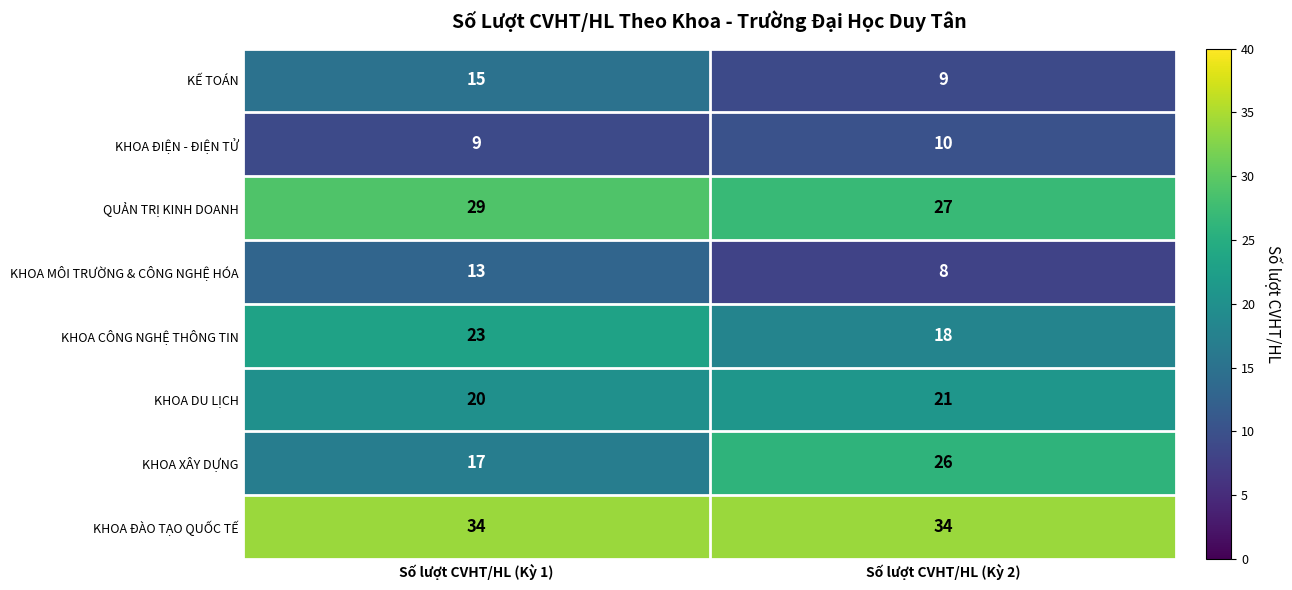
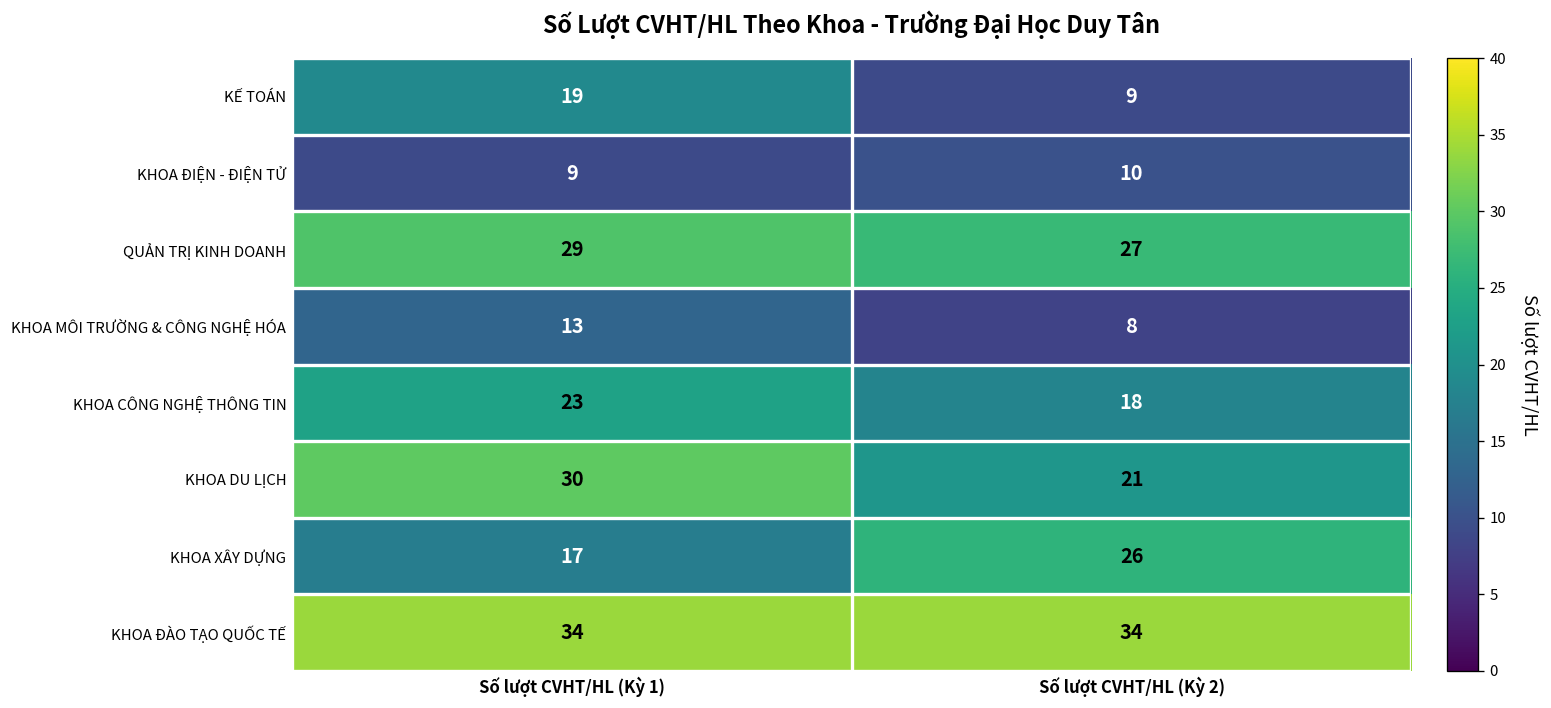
  {
    "KẾ TOÁN": {
-     "Số lượt CVHT/HL (Kỳ 1)": 15,
+     "Số lượt CVHT/HL (Kỳ 1)": 19,
      "Số lượt CVHT/HL (Kỳ 2)": 9
    },
    "KHOA ĐIỆN - ĐIỆN TỬ": {
      "Số lượt CVHT/HL (Kỳ 1)": 9,
      "Số lượt CVHT/HL (Kỳ 2)": 10
    },
    "QUẢN TRỊ KINH DOANH": {
      "Số lượt CVHT/HL (Kỳ 1)": 29,
      "Số lượt CVHT/HL (Kỳ 2)": 27
    },
    "KHOA MÔI TRƯỜNG & CÔNG NGHỆ HÓA": {
      "Số lượt CVHT/HL (Kỳ 1)": 13,
      "Số lượt CVHT/HL (Kỳ 2)": 8
    },
    "KHOA CÔNG NGHỆ THÔNG TIN": {
      "Số lượt CVHT/HL (Kỳ 1)": 23,
      "Số lượt CVHT/HL (Kỳ 2)": 18
    },
    "KHOA DU LỊCH": {
-     "Số lượt CVHT/HL (Kỳ 1)": 20,
+     "Số lượt CVHT/HL (Kỳ 1)": 30,
      "Số lượt CVHT/HL (Kỳ 2)": 21
    },
    "KHOA XÂY DỰNG": {
      "Số lượt CVHT/HL (Kỳ 1)": 17,
      "Số lượt CVHT/HL (Kỳ 2)": 26
    },
    "KHOA ĐÀO TẠO QUỐC TẾ": {
      "Số lượt CVHT/HL (Kỳ 1)": 34,
      "Số lượt CVHT/HL (Kỳ 2)": 34
    }
  }
